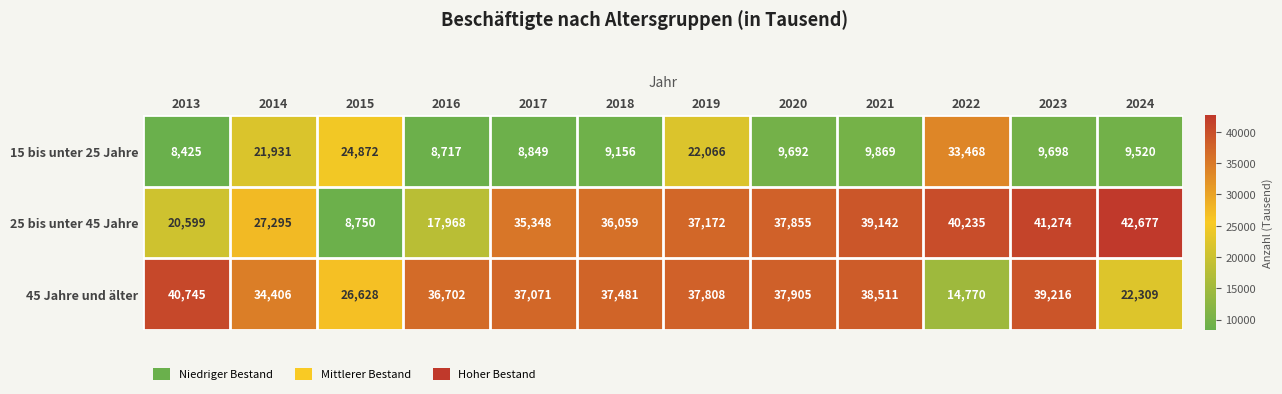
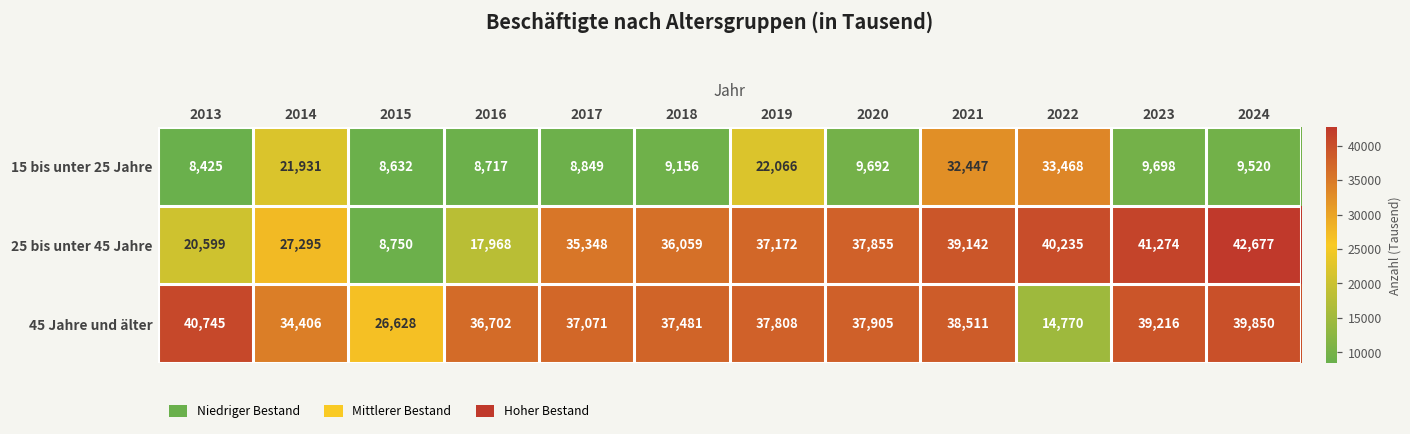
  {
    "15 bis unter 25 Jahre": {
      "2013": "8,425",
      "2014": "21,931",
-     "2015": "24,872",
+     "2015": "8,632",
      "2016": "8,717",
      "2017": "8,849",
      "2018": "9,156",
      "2019": "22,066",
      "2020": "9,692",
-     "2021": "9,869",
+     "2021": "32,447",
      "2022": "33,468",
      "2023": "9,698",
      "2024": "9,520"
    },
    "25 bis unter 45 Jahre": {
      "2013": "20,599",
      "2014": "27,295",
      "2015": "8,750",
      "2016": "17,968",
      "2017": "35,348",
      "2018": "36,059",
      "2019": "37,172",
      "2020": "37,855",
      "2021": "39,142",
      "2022": "40,235",
      "2023": "41,274",
      "2024": "42,677"
    },
    "45 Jahre und älter": {
      "2013": "40,745",
      "2014": "34,406",
      "2015": "26,628",
      "2016": "36,702",
      "2017": "37,071",
      "2018": "37,481",
      "2019": "37,808",
      "2020": "37,905",
      "2021": "38,511",
      "2022": "14,770",
      "2023": "39,216",
-     "2024": "22,309"
+     "2024": "39,850"
    }
  }
